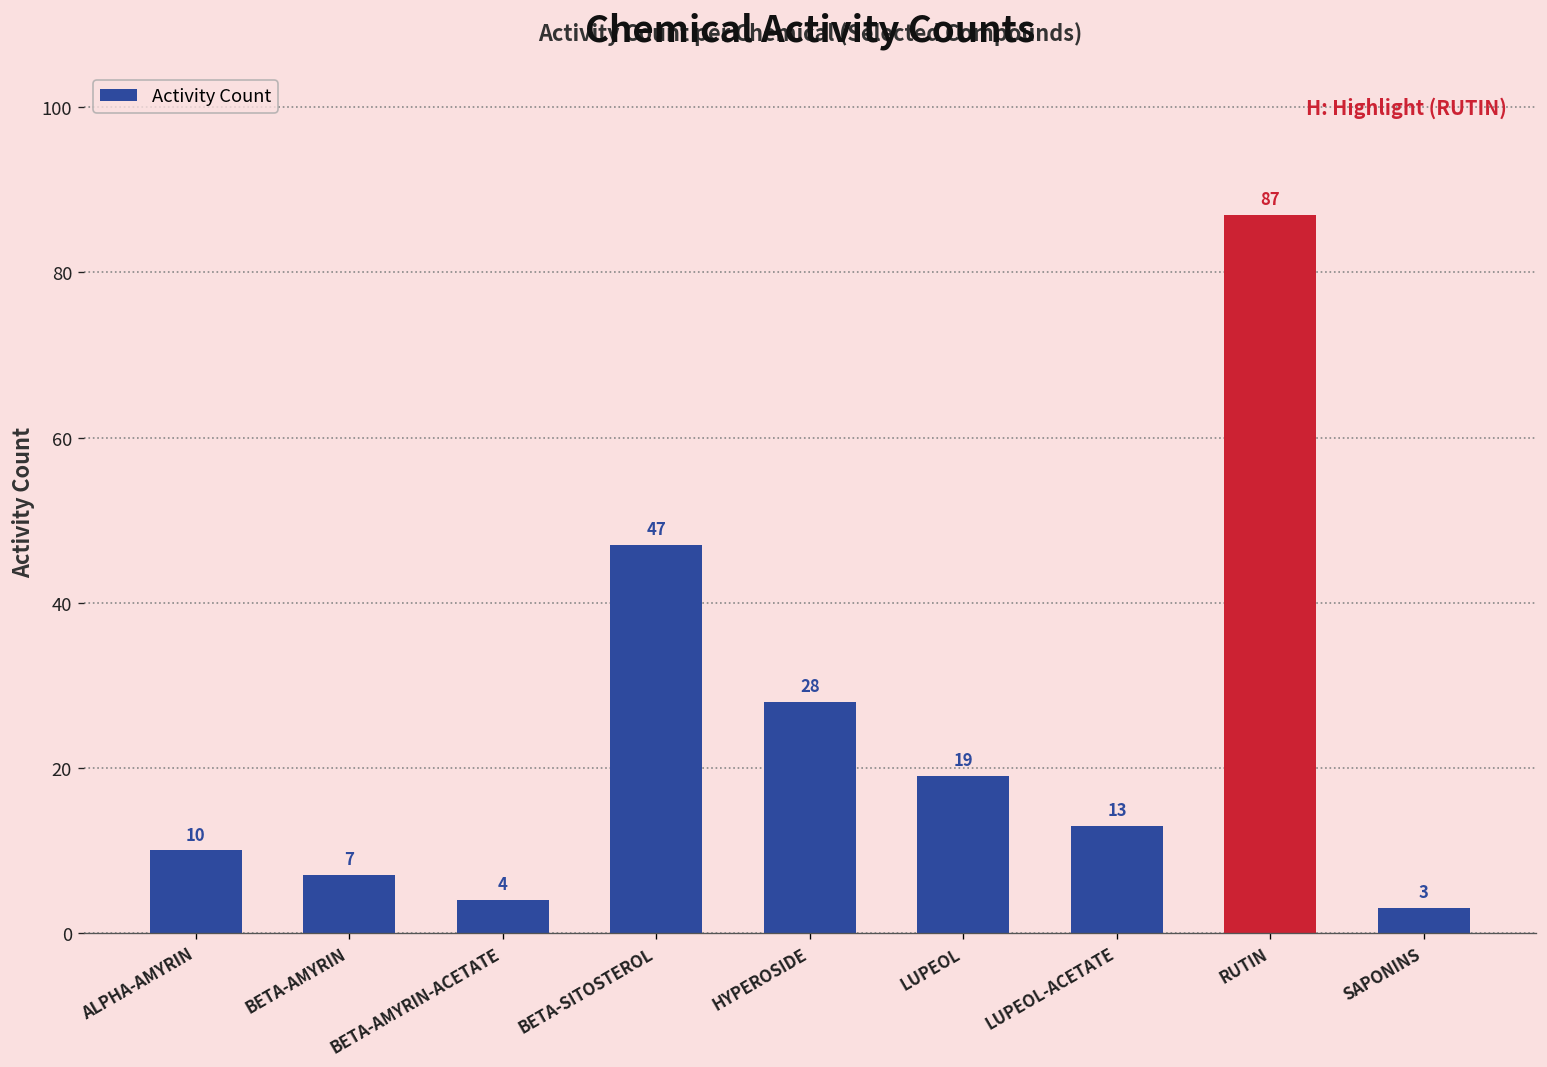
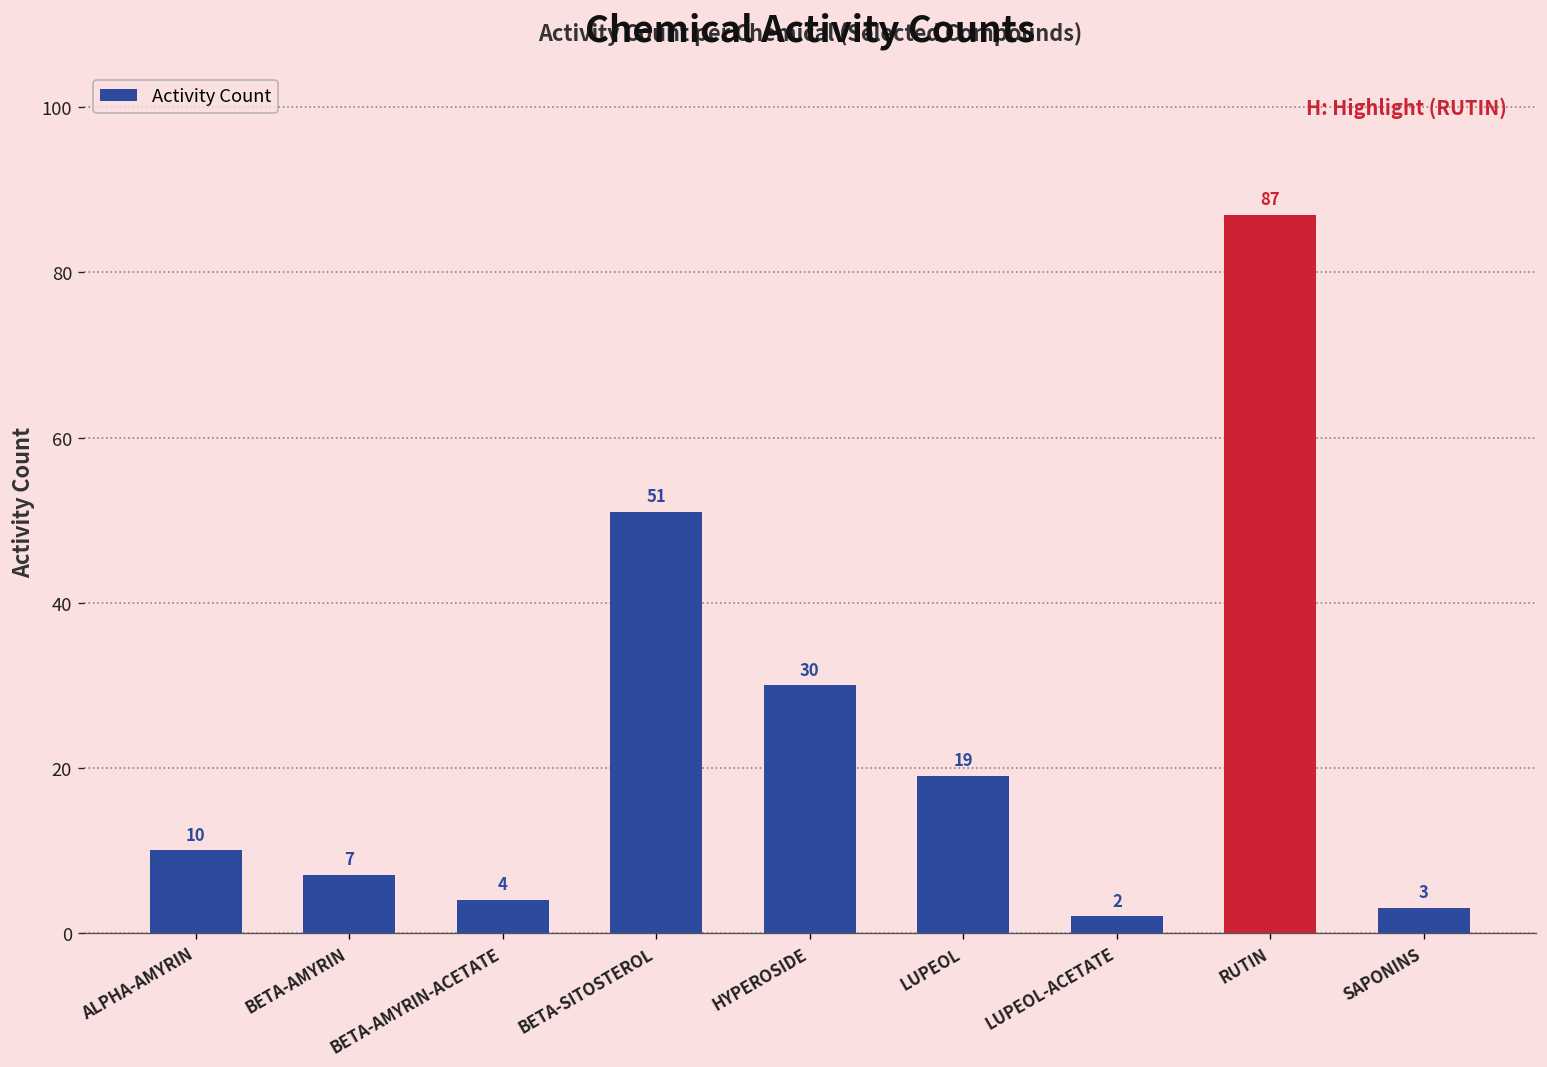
  {
    "ALPHA-AMYRIN": 10,
    "BETA-AMYRIN": 7,
    "BETA-AMYRIN-ACETATE": 4,
-   "BETA-SITOSTEROL": 47,
-   "HYPEROSIDE": 28,
+   "BETA-SITOSTEROL": 51,
+   "HYPEROSIDE": 30,
    "LUPEOL": 19,
-   "LUPEOL-ACETATE": 13,
+   "LUPEOL-ACETATE": 2,
    "RUTIN": 87,
    "SAPONINS": 3
  }
